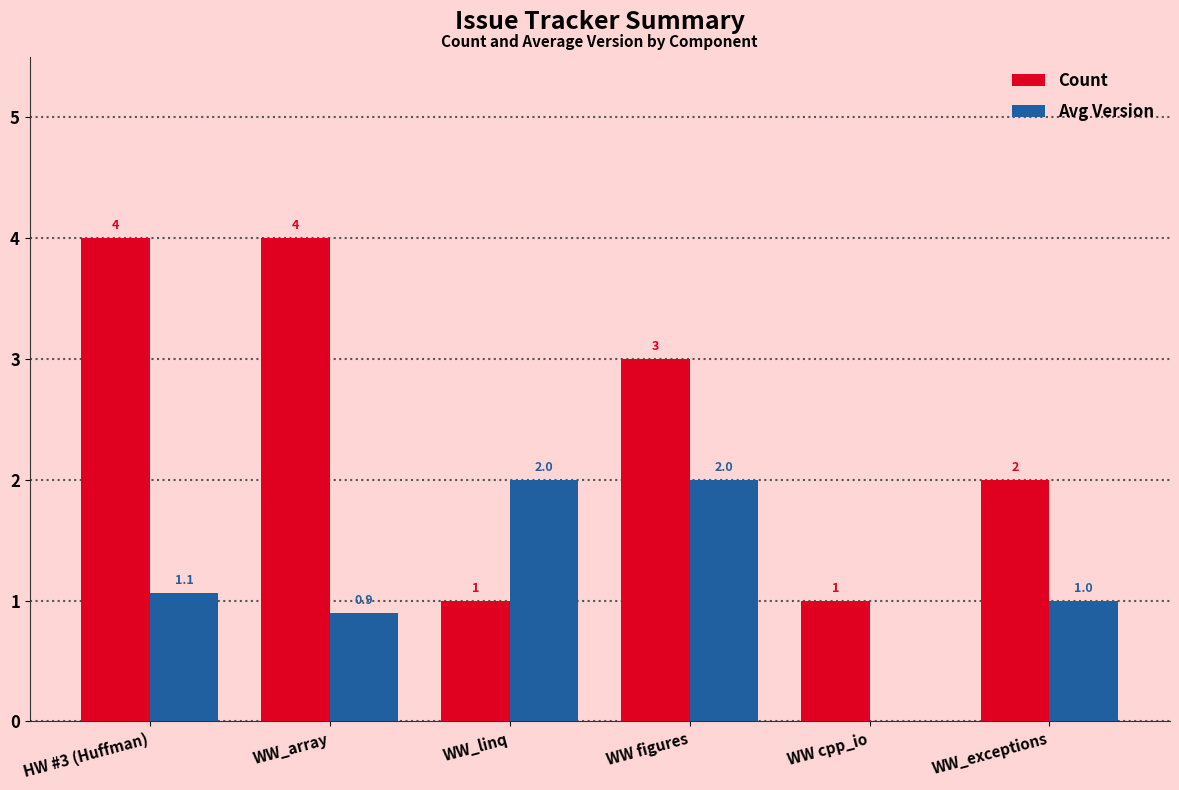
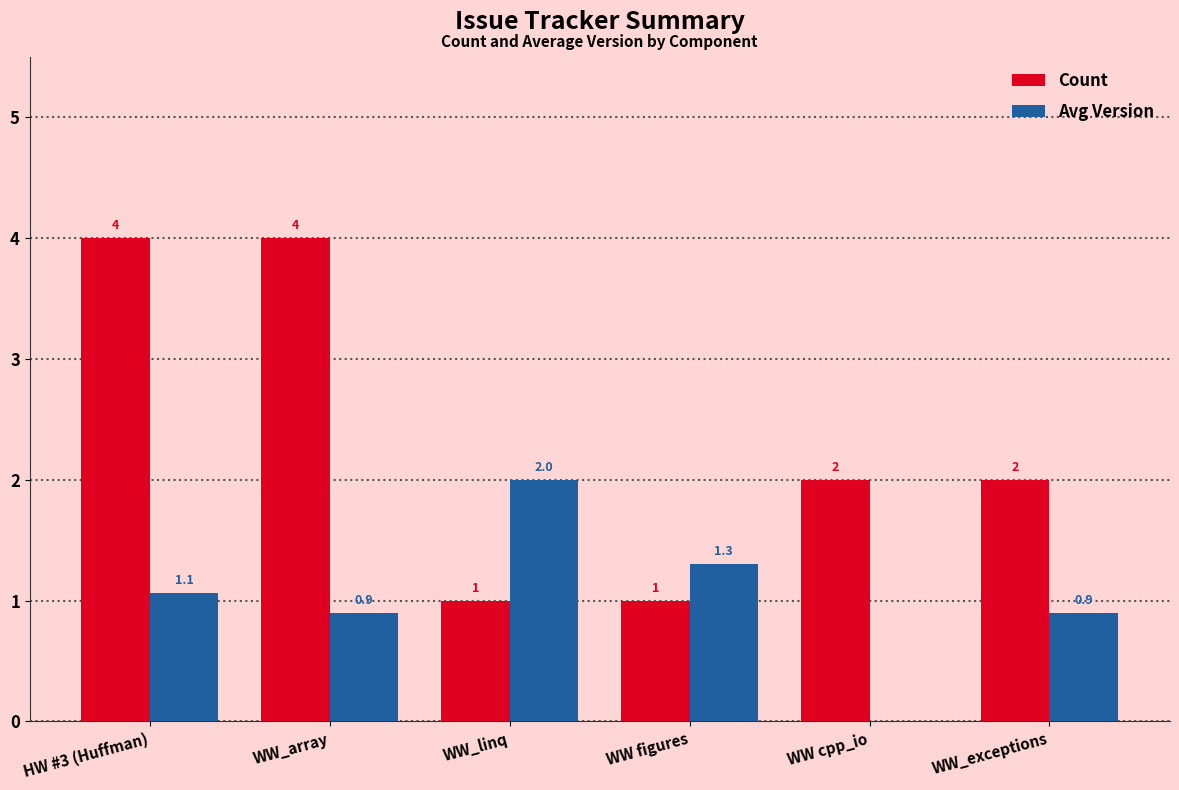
  {
    "Count": {
      "HW #3 (Huffman)": 4,
      "WW_array": 4,
      "WW_linq": 1,
-     "WW figures": 3,
-     "WW cpp_io": 1,
+     "WW figures": 1,
+     "WW cpp_io": 2,
      "WW_exceptions": 2
    },
    "Avg Version": {
      "HW #3 (Huffman)": 1.1,
      "WW_array": 0.9,
      "WW_linq": 2.0,
-     "WW figures": 2.0,
-     "WW_exceptions": 1.0
+     "WW figures": 1.3,
+     "WW_exceptions": 0.9
    }
  }
